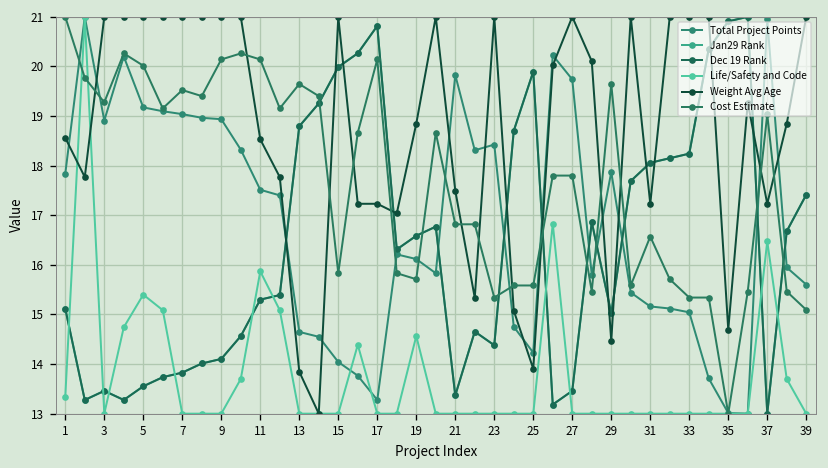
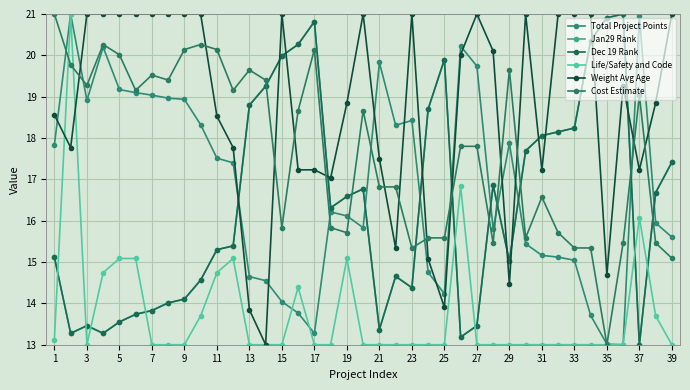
  {
    "Life/Safety and Code": {
-     "1": 13.3,
+     "1": 13.1,
      "3": 13.0,
-     "5": 15.4,
+     "5": 15.1,
      "7": 13.0,
      "9": 13.0,
-     "11": 15.9,
+     "11": 14.7,
      "13": 13.0,
      "15": 13.0,
      "17": 13.0,
-     "19": 14.6,
+     "19": 15.1,
      "21": 13.0,
      "23": 13.0,
      "25": 13.0,
      "27": 13.0,
      "29": 13.0,
      "31": 13.0,
      "33": 13.0,
-     "37": 16.5,
+     "37": 16.1,
      "39": 13.0
    }
  }
